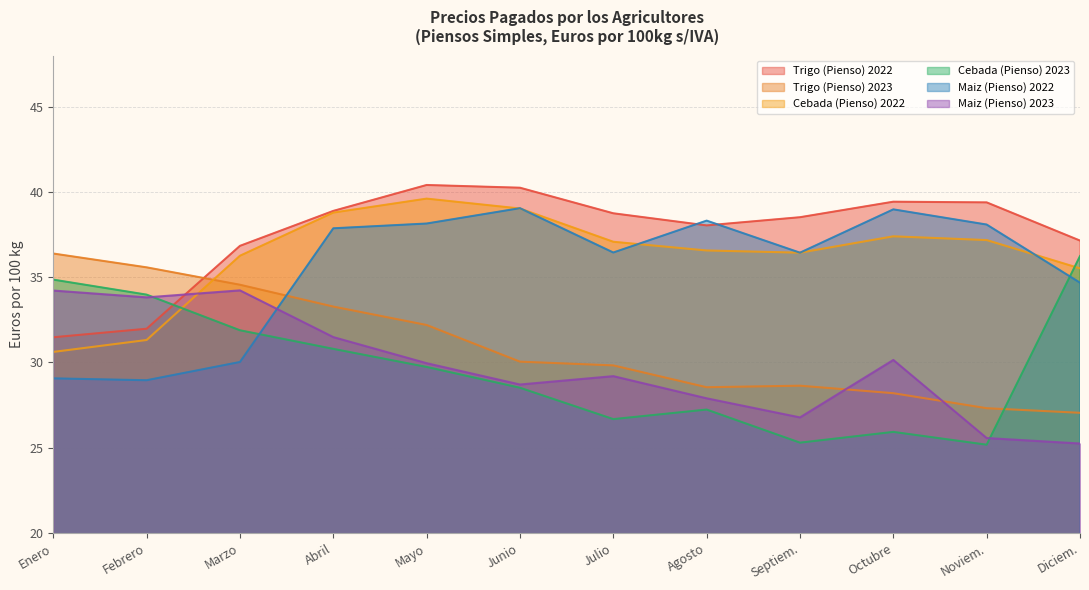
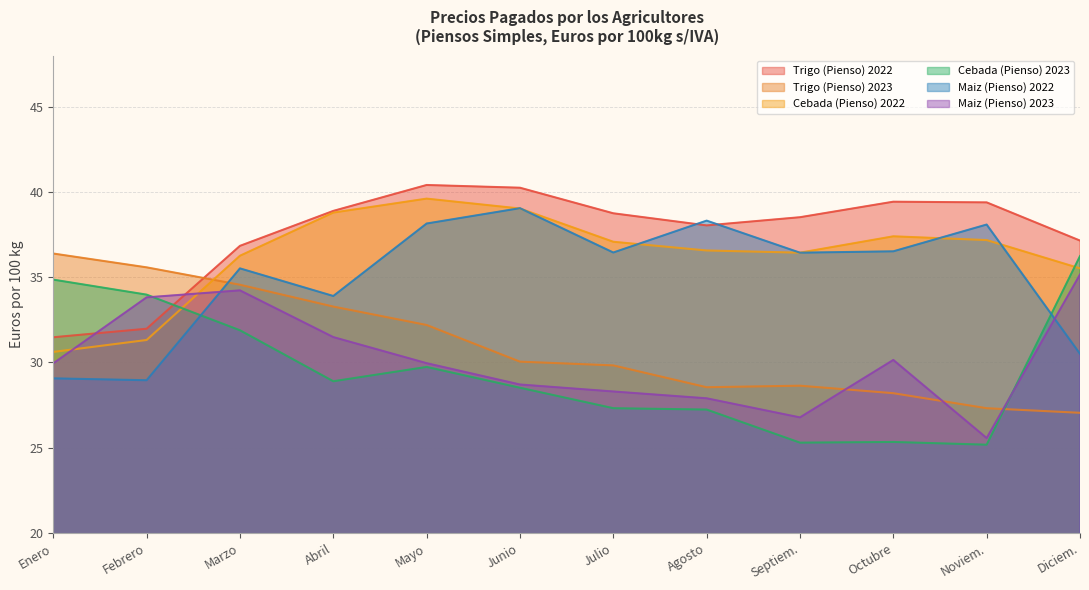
  {
    "Cebada (Pienso) 2023": {
      "Enero": 34.9,
      "Febrero": 34.0,
      "Marzo": 31.9,
-     "Abril": 30.8,
+     "Abril": 28.9,
      "Mayo": 29.7,
      "Junio": 28.5,
-     "Julio": 26.7,
+     "Julio": 27.3,
      "Agosto": 27.2,
      "Septiem.": 25.3,
-     "Octubre": 25.9,
+     "Octubre": 25.3,
      "Noviem.": 25.2,
      "Diciem.": 36.2
    },
    "Maiz (Pienso) 2022": {
      "Enero": 29.1,
      "Febrero": 29.0,
-     "Marzo": 30.0,
-     "Abril": 37.9,
+     "Marzo": 35.5,
+     "Abril": 33.9,
      "Mayo": 38.2,
      "Julio": 36.5,
      "Agosto": 38.3,
-     "Octubre": 39.0,
+     "Octubre": 36.5,
      "Noviem.": 38.1,
-     "Diciem.": 34.7
+     "Diciem.": 30.5
    },
    "Maiz (Pienso) 2023": {
-     "Enero": 34.2,
+     "Enero": 30.0,
      "Febrero": 33.8,
      "Marzo": 34.2,
      "Abril": 31.5,
      "Mayo": 30.0,
      "Junio": 28.7,
-     "Julio": 29.2,
+     "Julio": 28.3,
      "Agosto": 27.9,
      "Septiem.": 26.8,
      "Octubre": 30.2,
      "Noviem.": 25.6,
-     "Diciem.": 25.3
+     "Diciem.": 35.2
    }
  }
